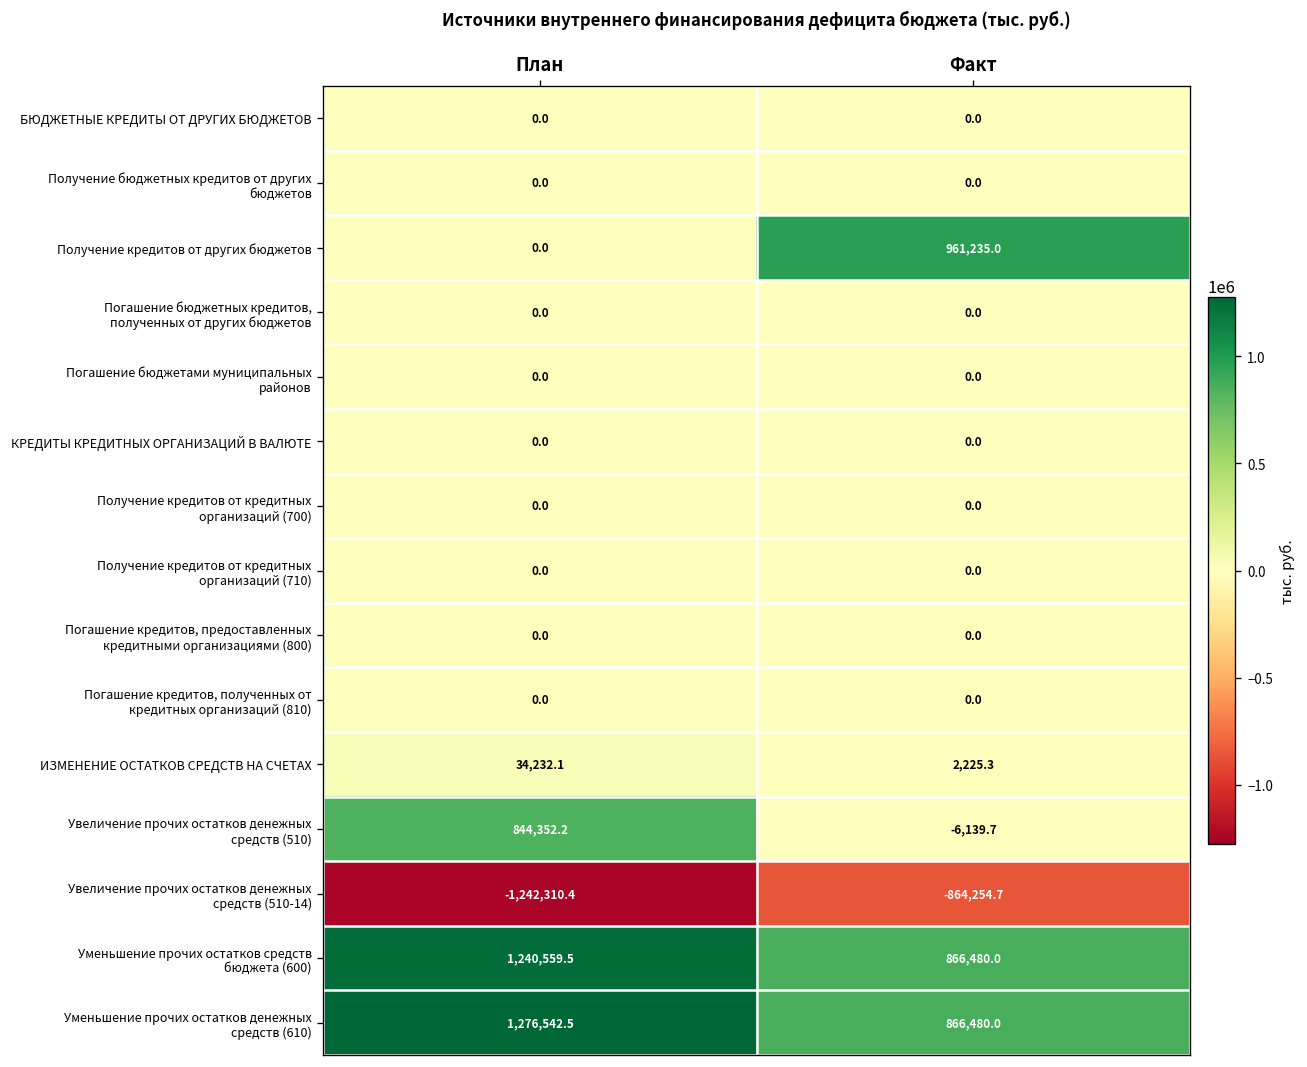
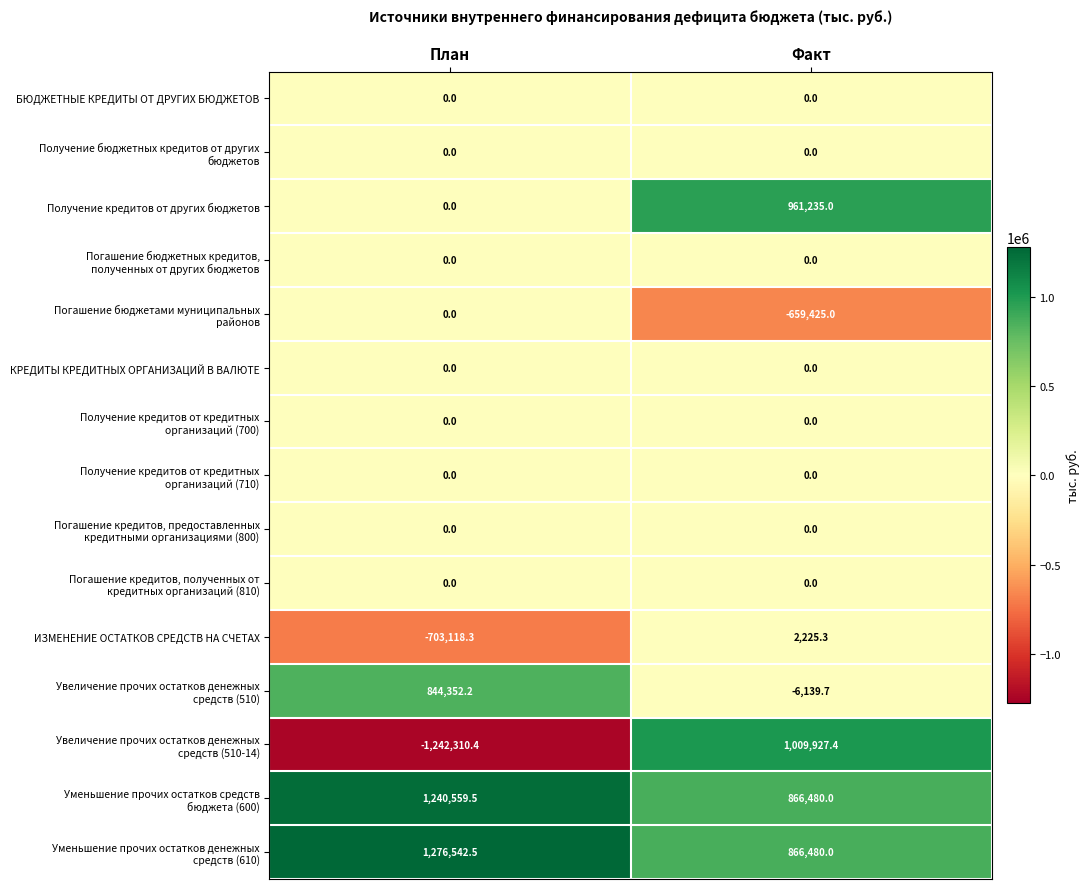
  {
    "БЮДЖЕТНЫЕ КРЕДИТЫ ОТ ДРУГИХ БЮДЖЕТОВ": {
      "План": "0.0",
      "Факт": "0.0"
    },
    "Получение бюджетных кредитов от других бюджетов": {
      "План": "0.0",
      "Факт": "0.0"
    },
    "Получение кредитов от других бюджетов": {
      "План": "0.0",
      "Факт": "961,235.0"
    },
    "Погашение бюджетных кредитов, полученных от других бюджетов": {
      "План": "0.0",
      "Факт": "0.0"
    },
    "Погашение бюджетами муниципальных районов": {
      "План": "0.0",
-     "Факт": "0.0"
+     "Факт": "-659,425.0"
    },
    "КРЕДИТЫ КРЕДИТНЫХ ОРГАНИЗАЦИЙ В ВАЛЮТЕ": {
      "План": "0.0",
      "Факт": "0.0"
    },
    "Получение кредитов от кредитных организаций (700)": {
      "План": "0.0",
      "Факт": "0.0"
    },
    "Получение кредитов от кредитных организаций (710)": {
      "План": "0.0",
      "Факт": "0.0"
    },
    "Погашение кредитов, предоставленных кредитными организациями (800)": {
      "План": "0.0",
      "Факт": "0.0"
    },
    "Погашение кредитов, полученных от кредитных организаций (810)": {
      "План": "0.0",
      "Факт": "0.0"
    },
    "ИЗМЕНЕНИЕ ОСТАТКОВ СРЕДСТВ НА СЧЕТАХ": {
-     "План": "34,232.1",
+     "План": "-703,118.3",
      "Факт": "2,225.3"
    },
    "Увеличение прочих остатков денежных средств (510)": {
      "План": "844,352.2",
      "Факт": "-6,139.7"
    },
    "Увеличение прочих остатков денежных средств (510-14)": {
      "План": "-1,242,310.4",
-     "Факт": "-864,254.7"
+     "Факт": "1,009,927.4"
    },
    "Уменьшение прочих остатков средств бюджета (600)": {
      "План": "1,240,559.5",
      "Факт": "866,480.0"
    },
    "Уменьшение прочих остатков денежных средств (610)": {
      "План": "1,276,542.5",
      "Факт": "866,480.0"
    }
  }
